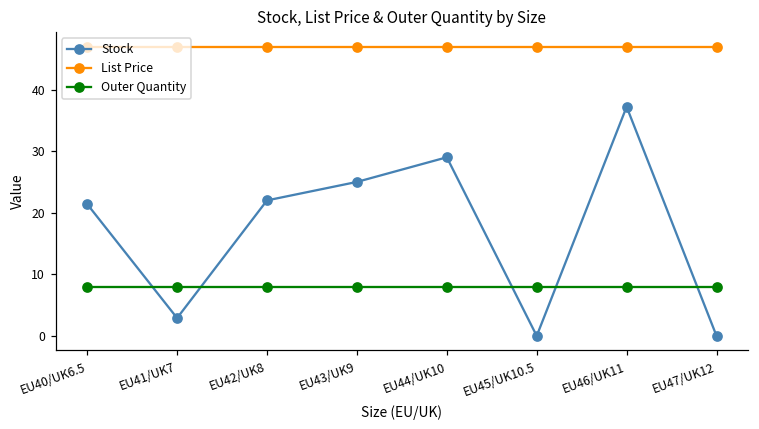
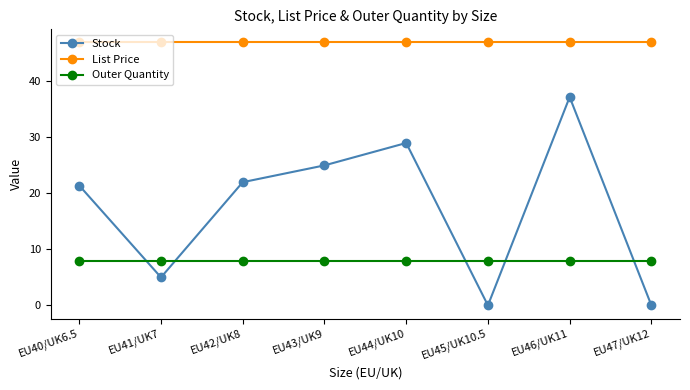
  {
    "Stock": {
      "EU40/UK6.5": 21,
-     "EU41/UK7": 3,
+     "EU41/UK7": 5,
      "EU42/UK8": 22,
      "EU43/UK9": 25,
      "EU44/UK10": 29,
      "EU45/UK10.5": 0,
      "EU46/UK11": 37,
      "EU47/UK12": 0
    },
    "List Price": {
      "EU42/UK8": 47,
      "EU43/UK9": 47,
      "EU44/UK10": 47,
      "EU45/UK10.5": 47,
      "EU46/UK11": 47,
      "EU47/UK12": 47
    },
    "Outer Quantity": {
      "EU40/UK6.5": 8,
      "EU41/UK7": 8,
      "EU42/UK8": 8,
      "EU43/UK9": 8,
      "EU44/UK10": 8,
      "EU45/UK10.5": 8,
      "EU46/UK11": 8,
      "EU47/UK12": 8
    }
  }
